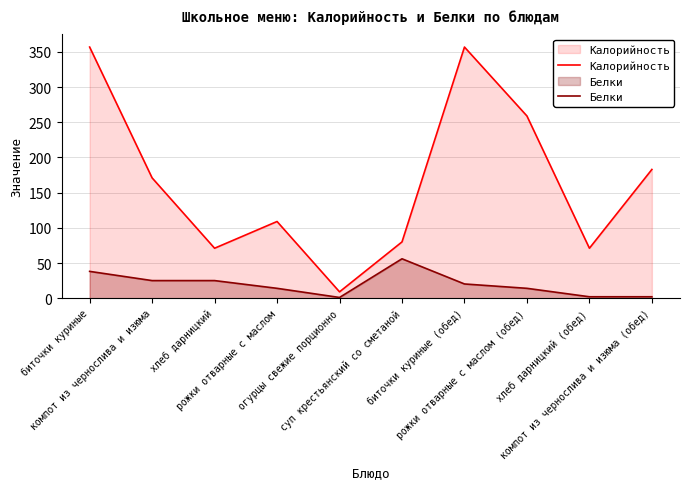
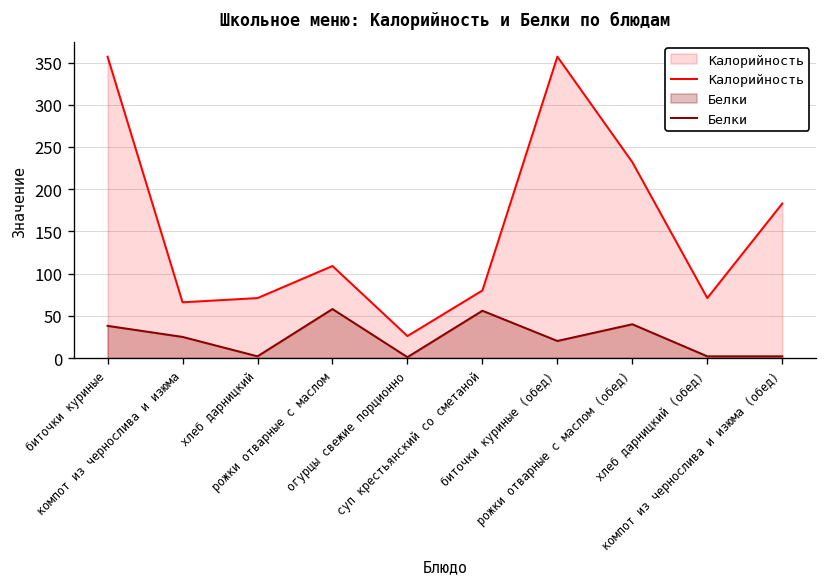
  {
    "Калорийность": {
      "биточки куриные": 360,
-     "компот из чернослива и изюма": 170,
+     "компот из чернослива и изюма": 70,
      "хлеб дарницкий": 70,
      "рожки отварные с маслом": 110,
-     "огурцы свежие порционно": 10,
+     "огурцы свежие порционно": 30,
      "суп крестьянский со сметаной": 80,
      "биточки куриные (обед)": 360,
-     "рожки отварные с маслом (обед)": 260,
+     "рожки отварные с маслом (обед)": 230,
      "хлеб дарницкий (обед)": 70,
      "компот из чернослива и изюма (обед)": 180
    },
    "Белки": {
      "биточки куриные": 40,
      "компот из чернослива и изюма": 30,
-     "хлеб дарницкий": 30,
-     "рожки отварные с маслом": 10,
+     "хлеб дарницкий": 0,
+     "рожки отварные с маслом": 60,
      "огурцы свежие порционно": 0,
      "суп крестьянский со сметаной": 60,
      "биточки куриные (обед)": 20,
-     "рожки отварные с маслом (обед)": 10,
+     "рожки отварные с маслом (обед)": 40,
      "хлеб дарницкий (обед)": 0,
      "компот из чернослива и изюма (обед)": 0
    }
  }
